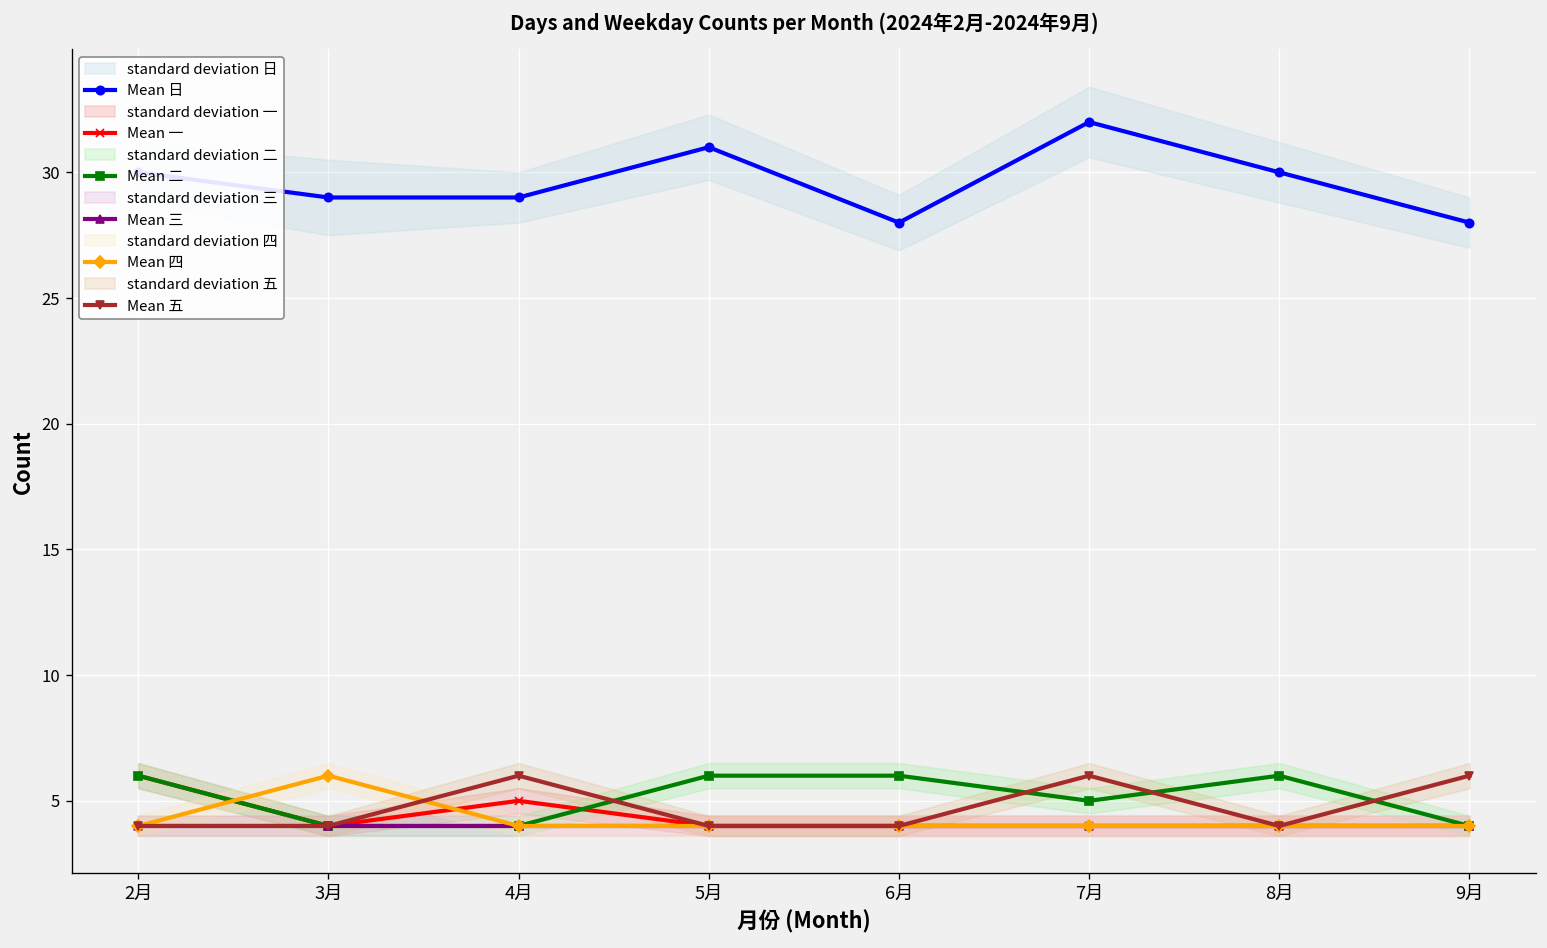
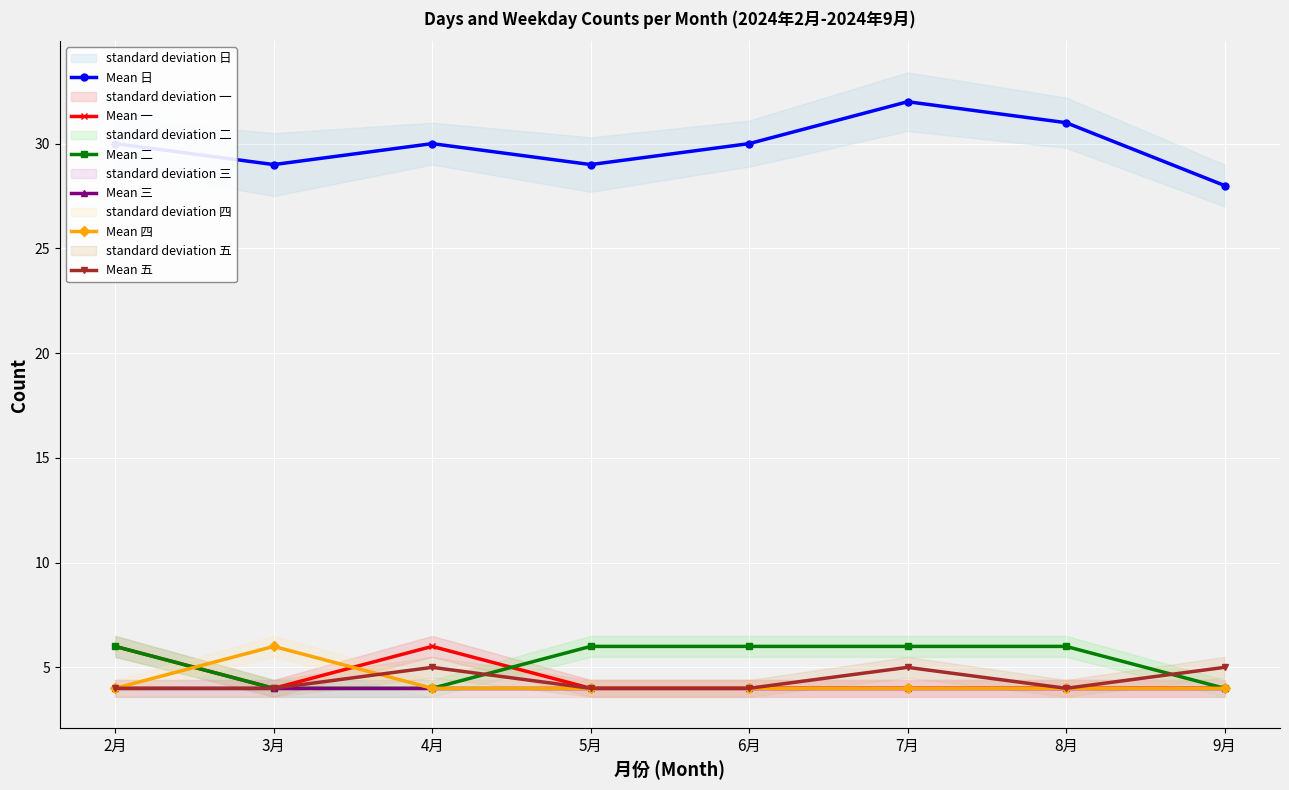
  {
    "Mean 日": {
      "3月": 29,
-     "4月": 29,
-     "5月": 31,
-     "6月": 28,
+     "4月": 30,
+     "5月": 29,
+     "6月": 30,
      "7月": 32,
-     "8月": 30,
+     "8月": 31,
      "9月": 28
    },
    "Mean 一": {
-     "4月": 5
+     "4月": 6
    },
    "Mean 二": {
      "5月": 6,
      "6月": 6,
-     "7月": 5,
+     "7月": 6,
      "8月": 6
    },
    "Mean 四": {
      "3月": 6
    },
    "Mean 五": {
-     "4月": 6,
-     "7月": 6,
-     "9月": 6
+     "4月": 5,
+     "7月": 5,
+     "9月": 5
    }
  }
